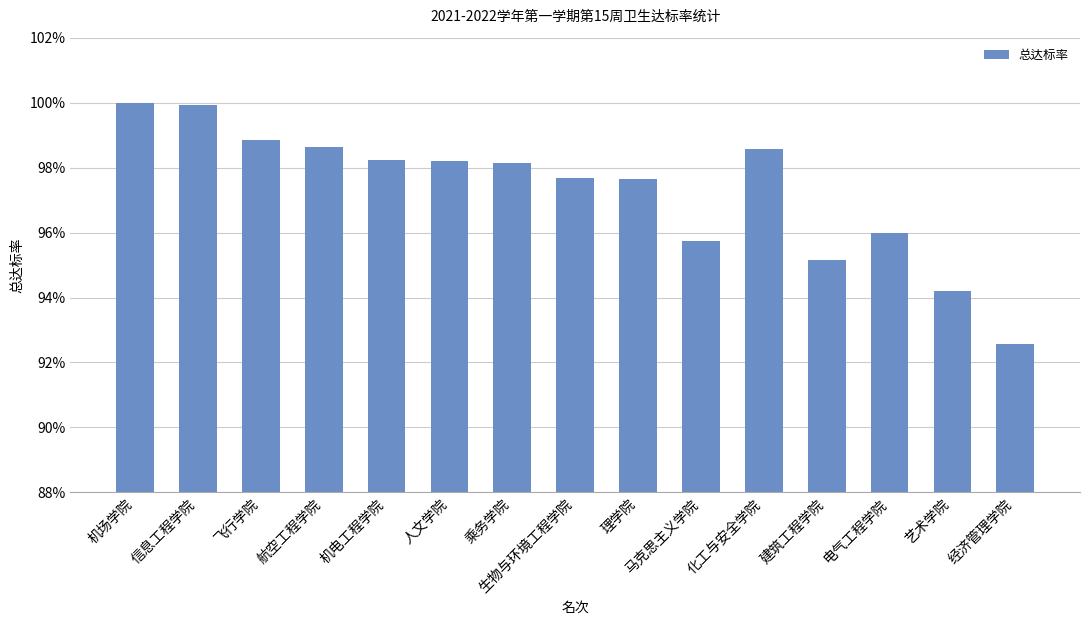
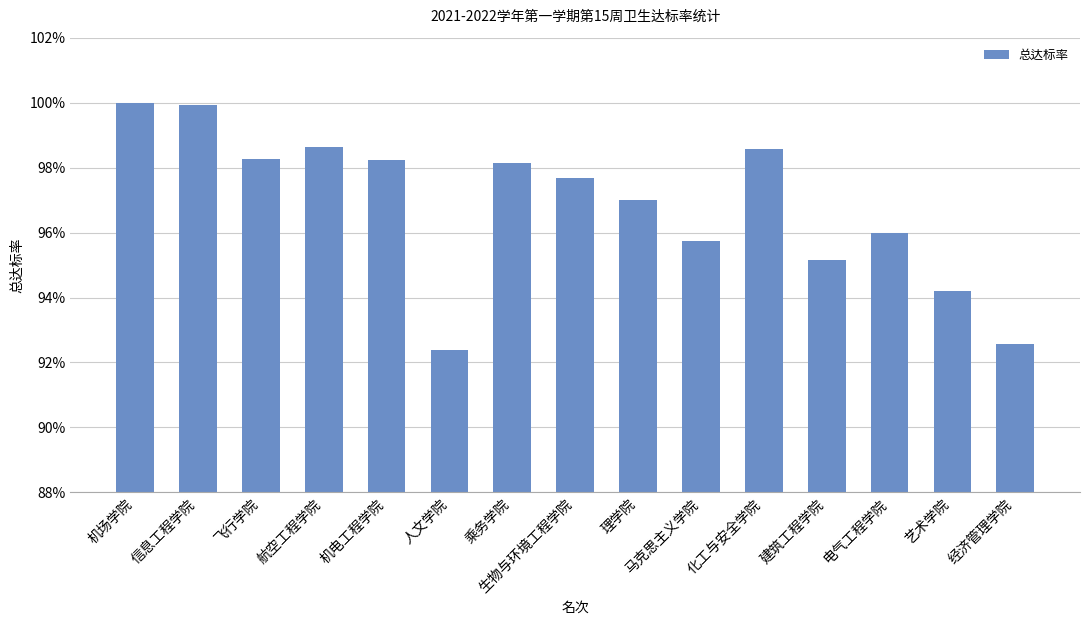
  {
    "机场学院": "100.0%",
    "信息工程学院": "99.9%",
-   "飞行学院": "98.9%",
+   "飞行学院": "98.3%",
    "航空工程学院": "98.6%",
    "机电工程学院": "98.2%",
-   "人文学院": "98.2%",
+   "人文学院": "92.4%",
    "乘务学院": "98.1%",
    "生物与环境工程学院": "97.7%",
-   "理学院": "97.7%",
+   "理学院": "97.0%",
    "马克思主义学院": "95.7%",
    "化工与安全学院": "98.6%",
    "建筑工程学院": "95.2%",
    "电气工程学院": "96.0%",
    "艺术学院": "94.2%",
    "经济管理学院": "92.6%"
  }
